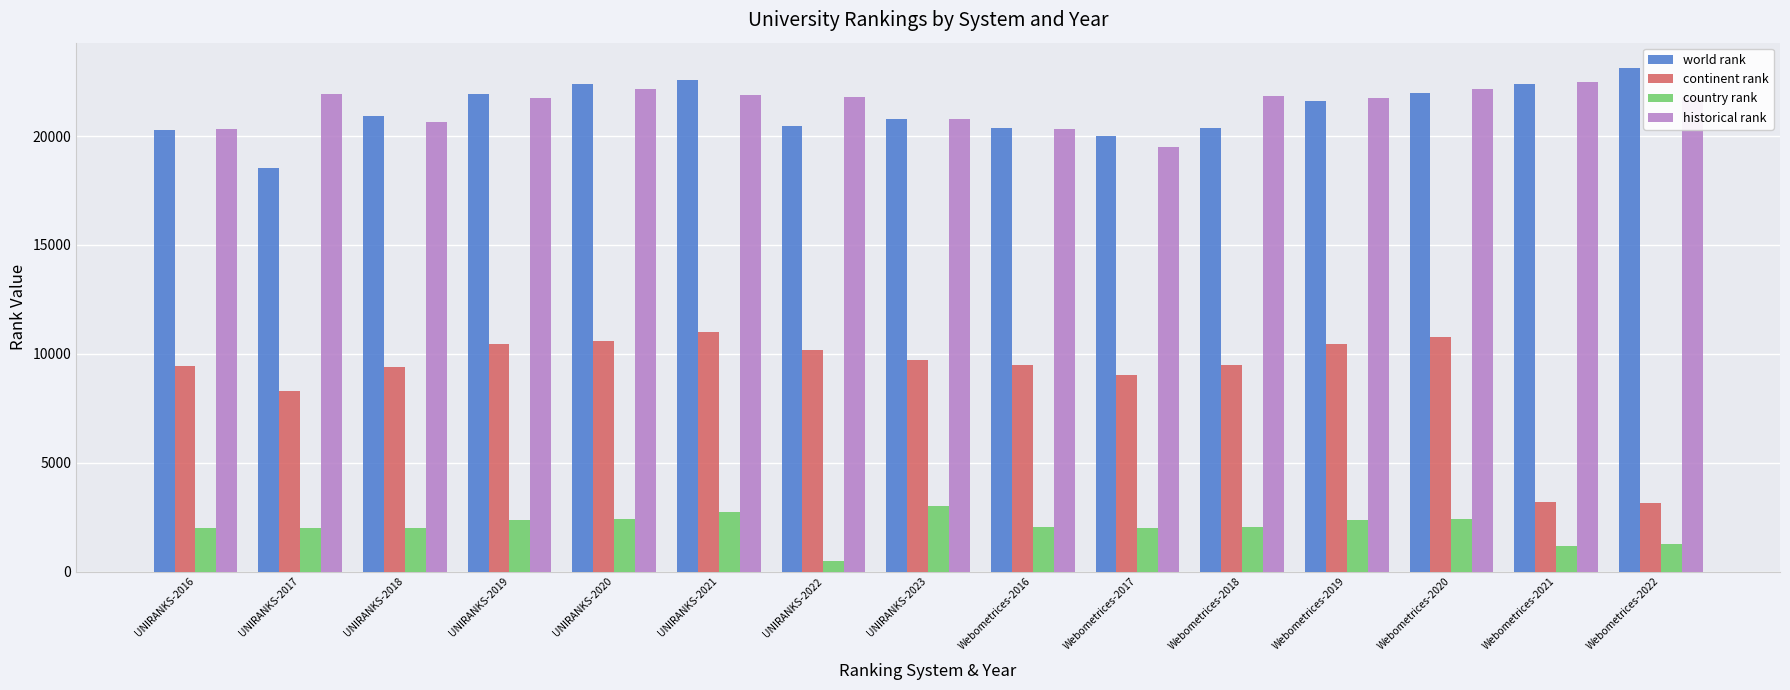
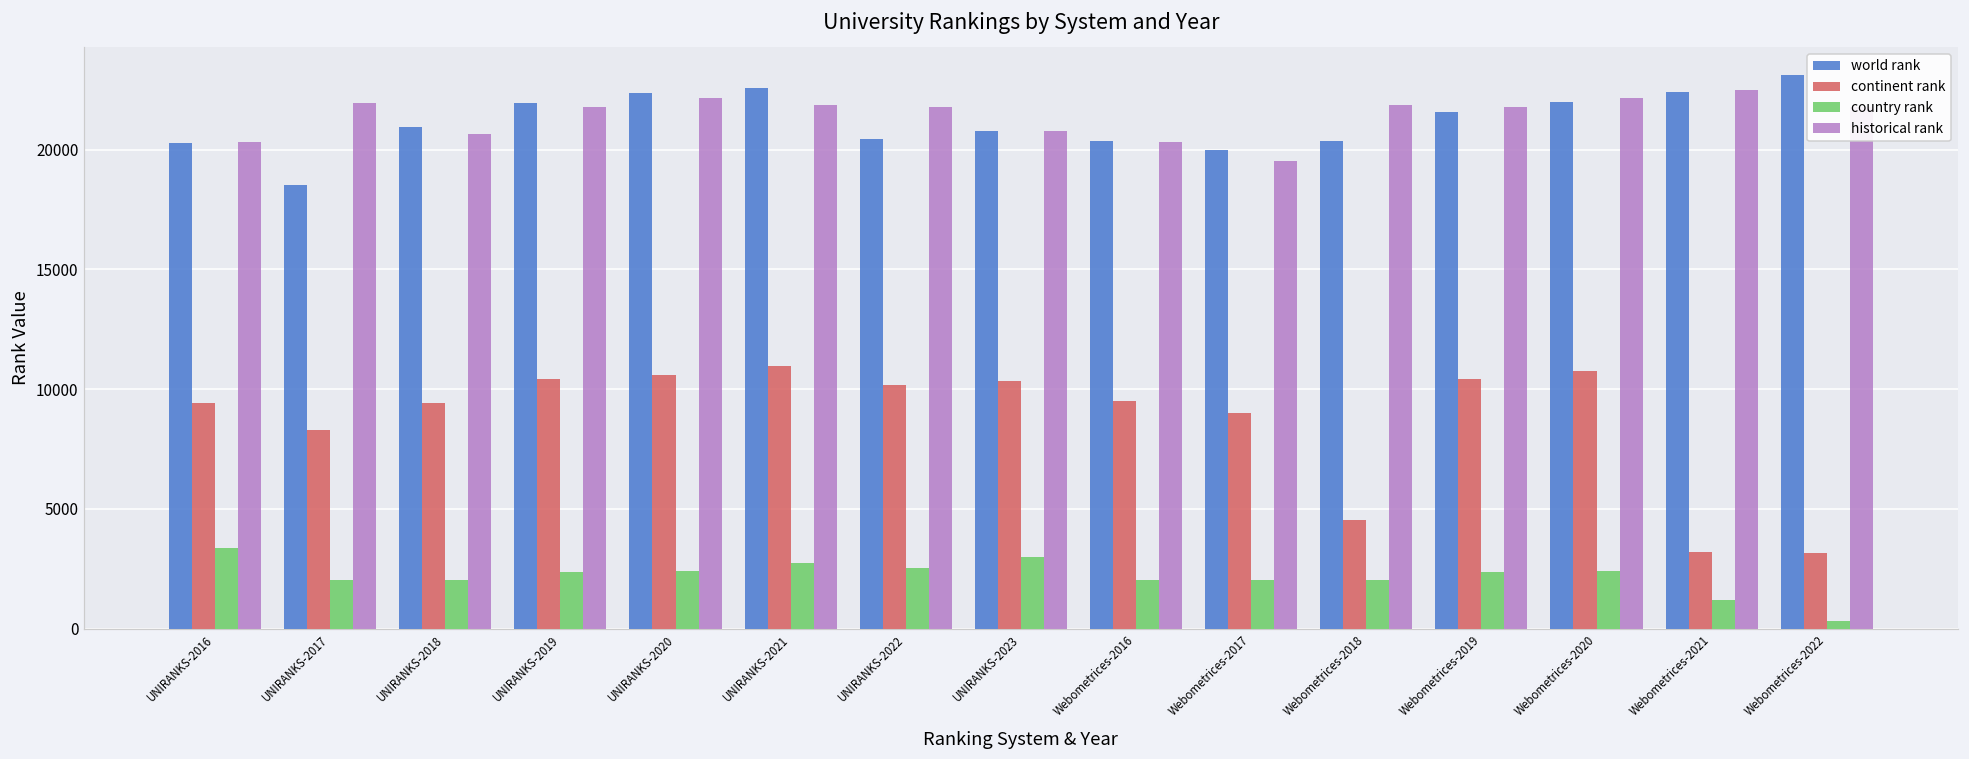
  {
    "world rank": {
      "UNIRANKS-2016": 20300,
      "UNIRANKS-2017": 18500,
      "UNIRANKS-2018": 20900,
      "UNIRANKS-2019": 22000,
      "UNIRANKS-2020": 22400,
      "UNIRANKS-2021": 22600,
      "UNIRANKS-2022": 20500,
      "UNIRANKS-2023": 20800,
      "Webometrices-2016": 20400,
      "Webometrices-2017": 20000,
      "Webometrices-2018": 20400,
      "Webometrices-2019": 21600,
      "Webometrices-2020": 22000,
      "Webometrices-2021": 22400,
      "Webometrices-2022": 23100
    },
    "continent rank": {
      "UNIRANKS-2016": 9400,
      "UNIRANKS-2017": 8300,
      "UNIRANKS-2018": 9400,
      "UNIRANKS-2019": 10400,
      "UNIRANKS-2020": 10600,
      "UNIRANKS-2021": 11000,
      "UNIRANKS-2022": 10200,
-     "UNIRANKS-2023": 9700,
+     "UNIRANKS-2023": 10300,
      "Webometrices-2016": 9500,
      "Webometrices-2017": 9000,
-     "Webometrices-2018": 9500,
+     "Webometrices-2018": 4500,
      "Webometrices-2019": 10400,
      "Webometrices-2020": 10800,
      "Webometrices-2021": 3200,
      "Webometrices-2022": 3200
    },
    "country rank": {
-     "UNIRANKS-2016": 2000,
+     "UNIRANKS-2016": 3400,
      "UNIRANKS-2017": 2000,
      "UNIRANKS-2018": 2000,
      "UNIRANKS-2019": 2400,
      "UNIRANKS-2020": 2400,
      "UNIRANKS-2021": 2700,
-     "UNIRANKS-2022": 500,
+     "UNIRANKS-2022": 2500,
      "UNIRANKS-2023": 3000,
      "Webometrices-2016": 2000,
      "Webometrices-2017": 2000,
      "Webometrices-2018": 2000,
      "Webometrices-2019": 2400,
      "Webometrices-2020": 2400,
      "Webometrices-2021": 1200,
-     "Webometrices-2022": 1300
+     "Webometrices-2022": 300
    },
    "historical rank": {
      "UNIRANKS-2016": 20300,
      "UNIRANKS-2017": 21900,
      "UNIRANKS-2018": 20700,
      "UNIRANKS-2019": 21800,
      "UNIRANKS-2020": 22200,
      "UNIRANKS-2021": 21900,
      "UNIRANKS-2022": 21800,
      "UNIRANKS-2023": 20800,
      "Webometrices-2016": 20300,
      "Webometrices-2017": 19500,
      "Webometrices-2018": 21900,
      "Webometrices-2019": 21800,
      "Webometrices-2020": 22200,
      "Webometrices-2021": 22500
    }
  }
